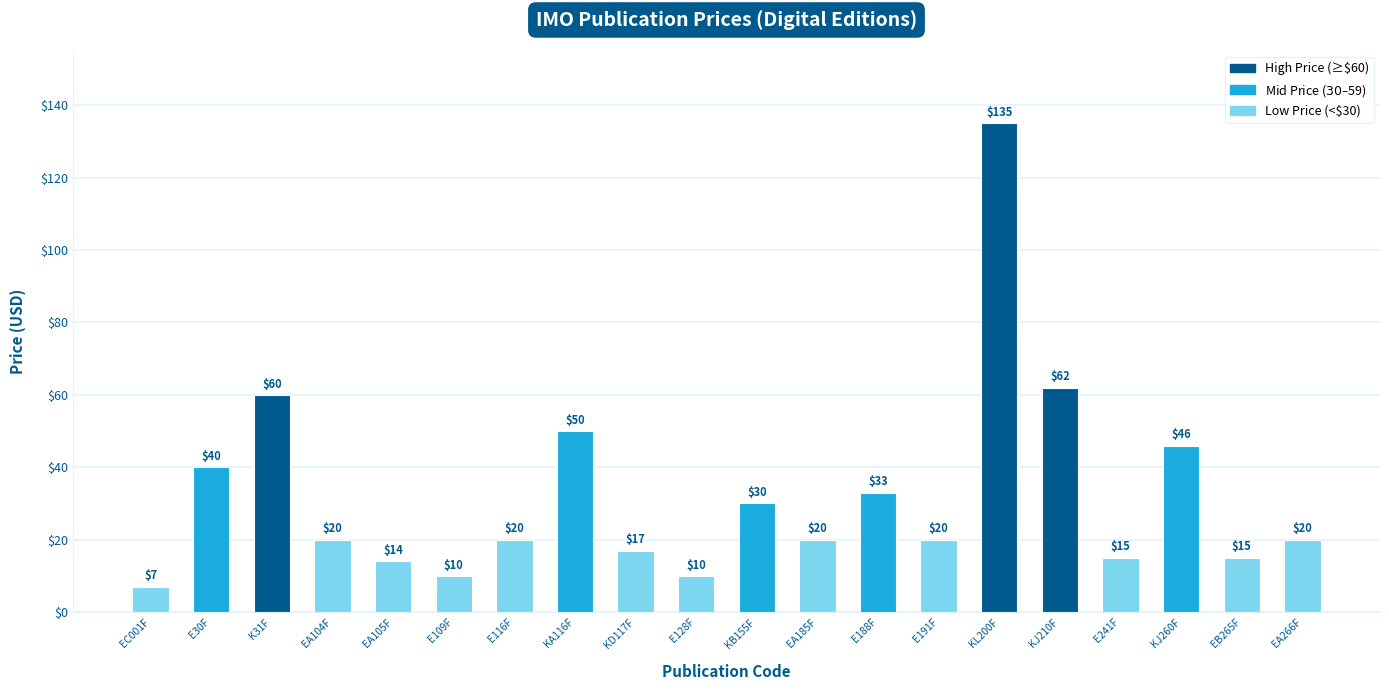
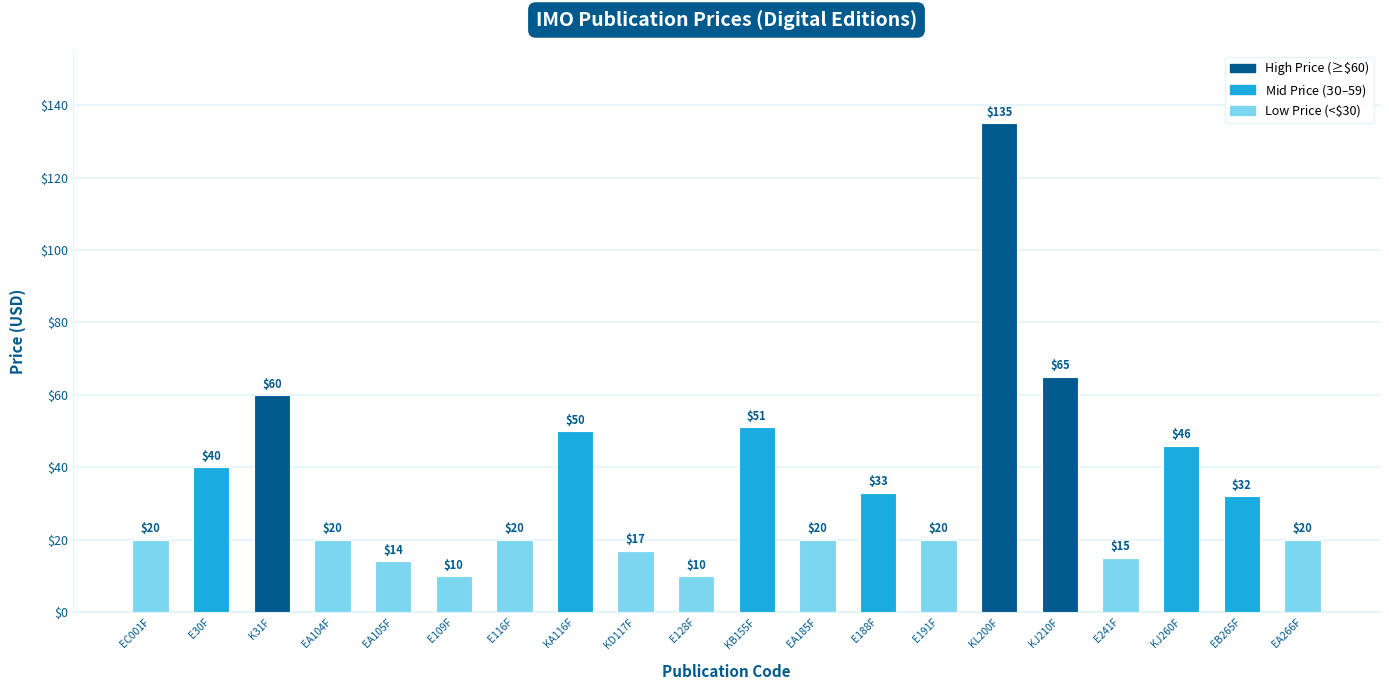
  {
-   "EC001F": "$7",
+   "EC001F": "$20",
    "E30F": "$40",
    "K31F": "$60",
    "EA104F": "$20",
    "EA105F": "$14",
    "E109F": "$10",
    "E116F": "$20",
    "KA116F": "$50",
    "KD117F": "$17",
    "E128F": "$10",
-   "KB155F": "$30",
+   "KB155F": "$51",
    "EA185F": "$20",
    "E188F": "$33",
    "E191F": "$20",
    "KL200F": "$135",
-   "KJ210F": "$62",
+   "KJ210F": "$65",
    "E241F": "$15",
    "KJ260F": "$46",
-   "EB265F": "$15",
+   "EB265F": "$32",
    "EA266F": "$20"
  }
